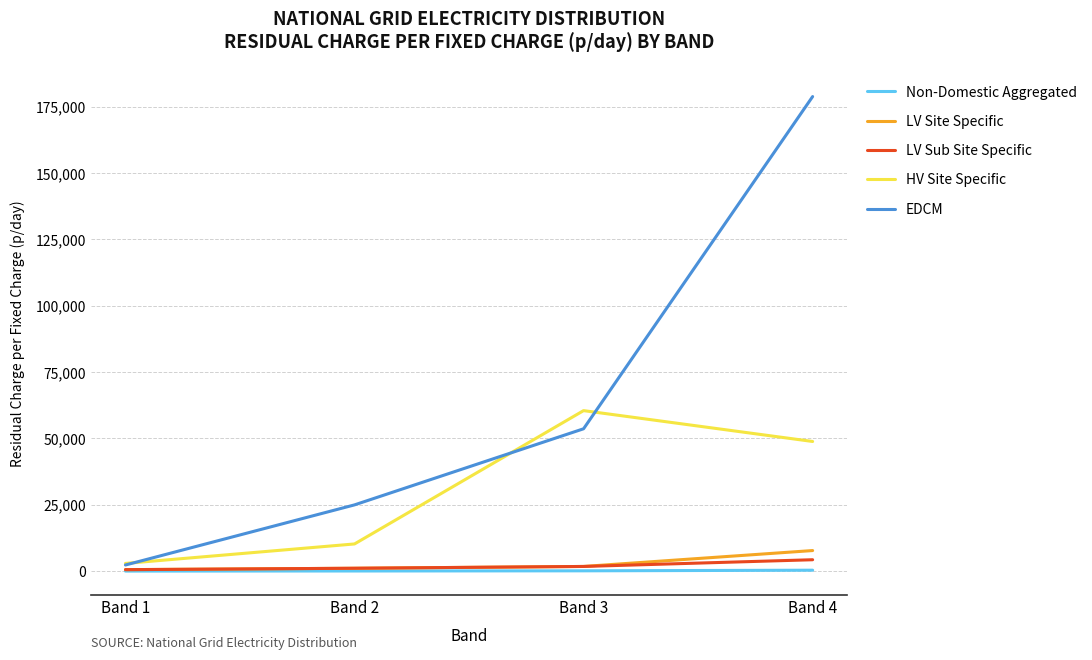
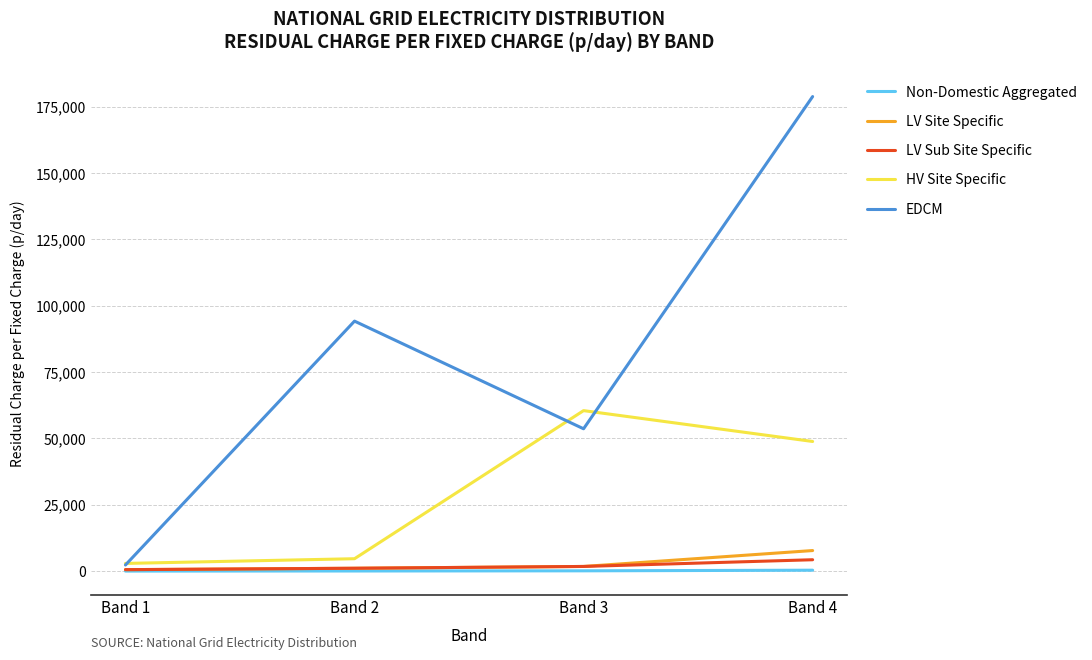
  {
    "Non-Domestic Aggregated": {
      "Band 2": "0",
      "Band 3": "0",
      "Band 4": "0"
    },
    "LV Site Specific": {
      "Band 4": "8,000"
    },
    "LV Sub Site Specific": {
      "Band 4": "4,000"
    },
    "HV Site Specific": {
-     "Band 2": "10,000",
+     "Band 2": "5,000",
      "Band 3": "60,000",
      "Band 4": "49,000"
    },
    "EDCM": {
-     "Band 2": "25,000",
+     "Band 2": "94,000",
      "Band 3": "54,000",
      "Band 4": "179,000"
    }
  }
